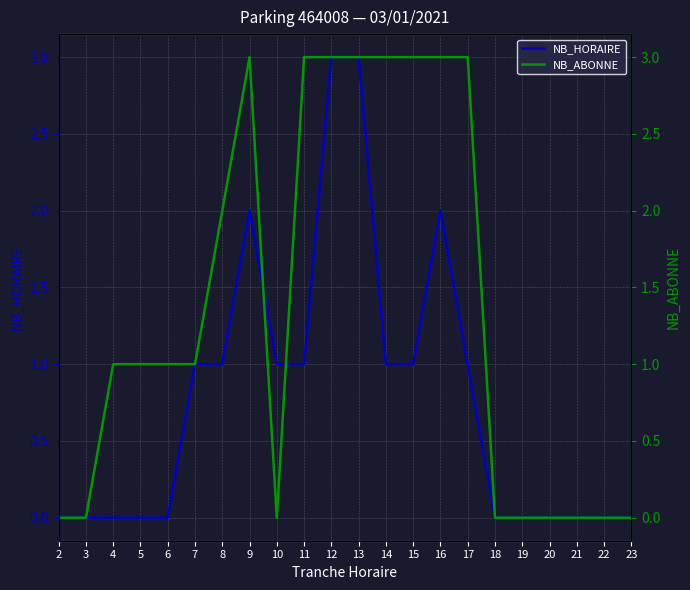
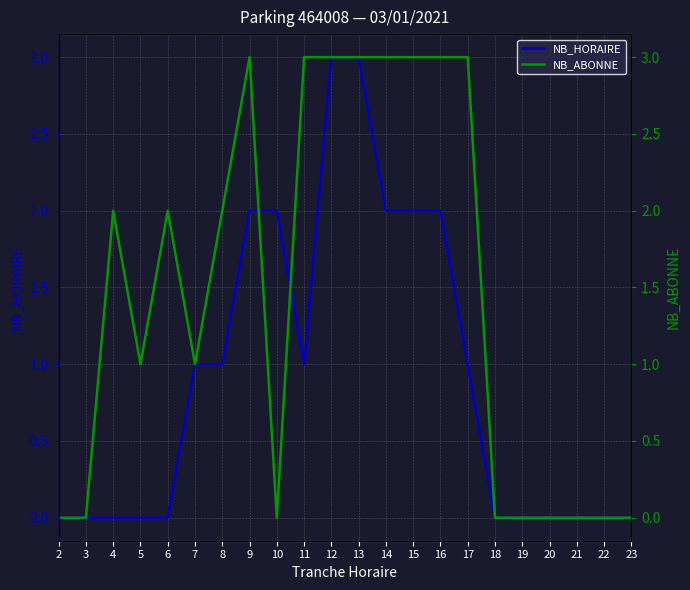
  {
    "NB_HORAIRE": {
      "2": 0,
      "3": 0,
      "4": 0,
      "5": 0,
      "6": 0,
      "7": 1,
      "8": 1,
      "9": 2,
-     "10": 1,
+     "10": 2,
      "11": 1,
      "12": 3,
      "13": 3,
-     "14": 1,
-     "15": 1,
+     "14": 2,
+     "15": 2,
      "16": 2,
      "17": 1,
      "18": 0,
      "19": 0,
      "20": 0,
      "21": 0,
      "22": 0,
      "23": 0
    },
    "NB_ABONNE": {
      "2": 0,
      "3": 0,
-     "4": 1,
+     "4": 2,
      "5": 1,
-     "6": 1,
+     "6": 2,
      "7": 1,
      "8": 2,
      "9": 3,
      "10": 0,
      "11": 3,
      "12": 3,
      "13": 3,
      "14": 3,
      "15": 3,
      "16": 3,
      "17": 3,
      "18": 0,
      "19": 0,
      "20": 0,
      "21": 0,
      "22": 0,
      "23": 0
    }
  }
